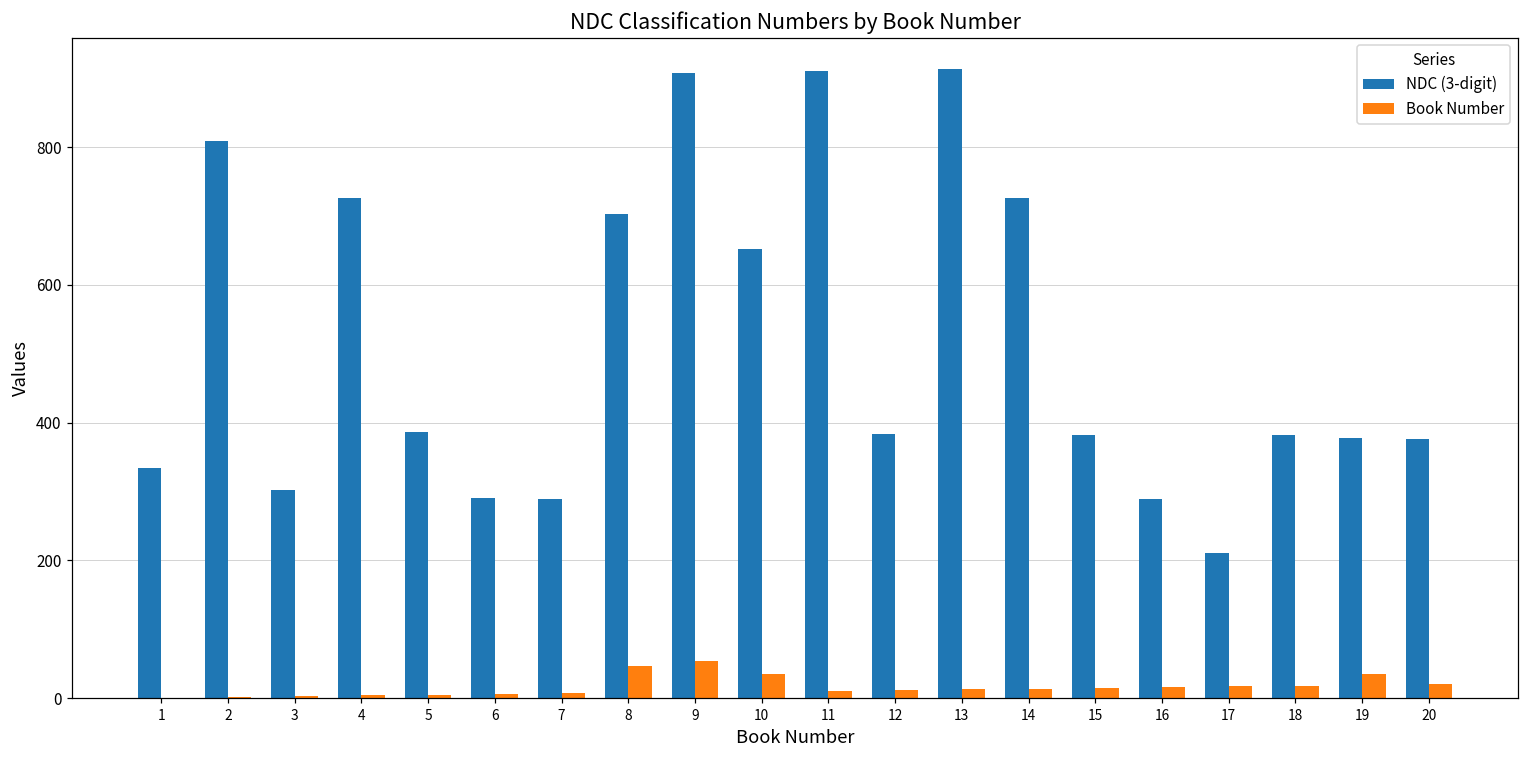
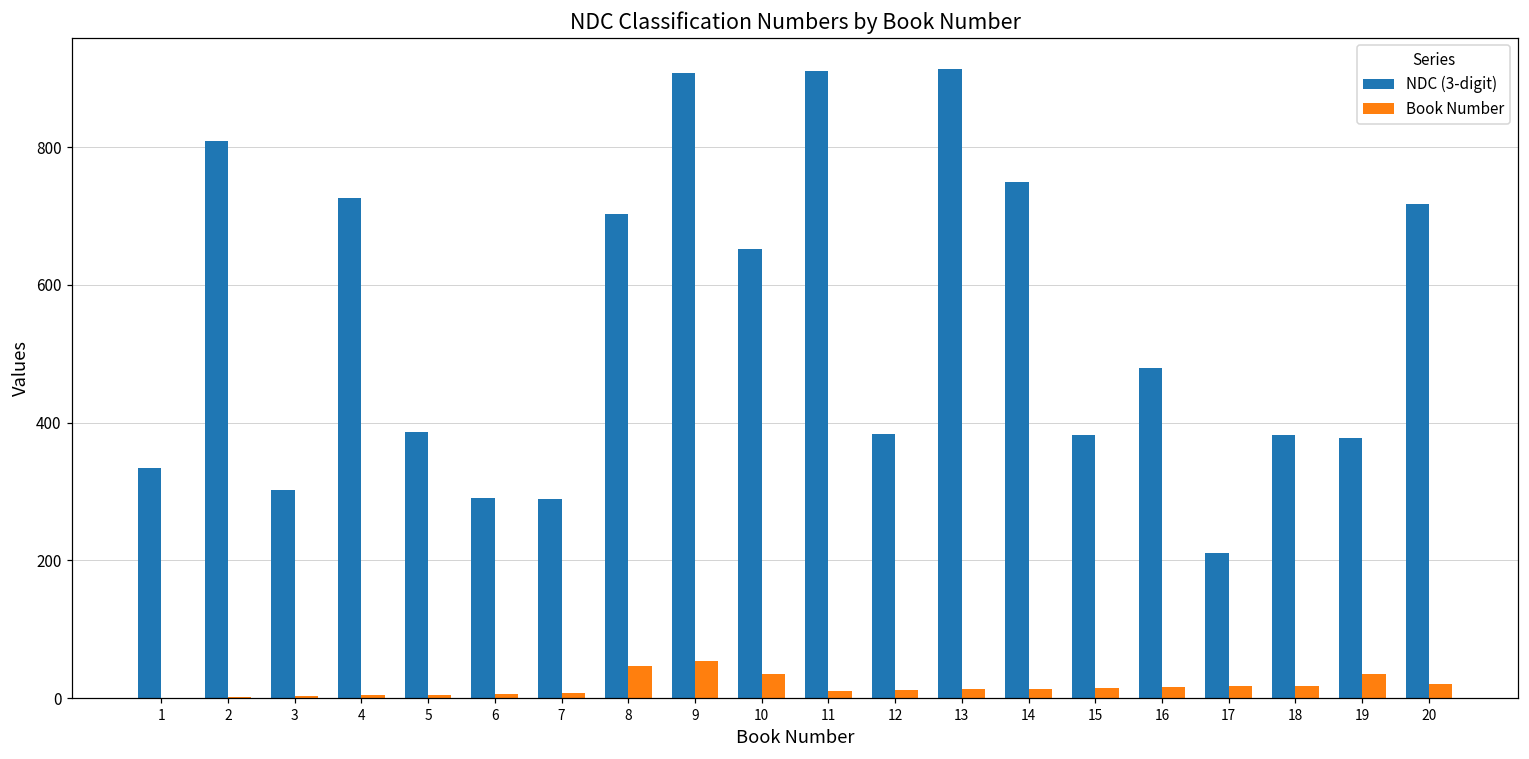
  {
    "NDC (3-digit)": {
      "1": 330,
      "2": 810,
      "3": 300,
      "4": 730,
      "5": 390,
      "6": 290,
      "7": 290,
      "8": 700,
      "9": 910,
      "10": 650,
      "11": 910,
      "12": 380,
      "13": 910,
-     "14": 730,
+     "14": 750,
      "15": 380,
-     "16": 290,
+     "16": 480,
      "17": 210,
      "18": 380,
      "19": 380,
-     "20": 380
+     "20": 720
    },
    "Book Number": {
      "4": 0,
      "5": 10,
      "6": 10,
      "7": 10,
      "8": 50,
      "9": 50,
      "10": 40,
      "11": 10,
      "12": 10,
      "13": 10,
      "14": 10,
      "15": 20,
      "16": 20,
      "17": 20,
      "18": 20,
      "19": 40,
      "20": 20
    }
  }
